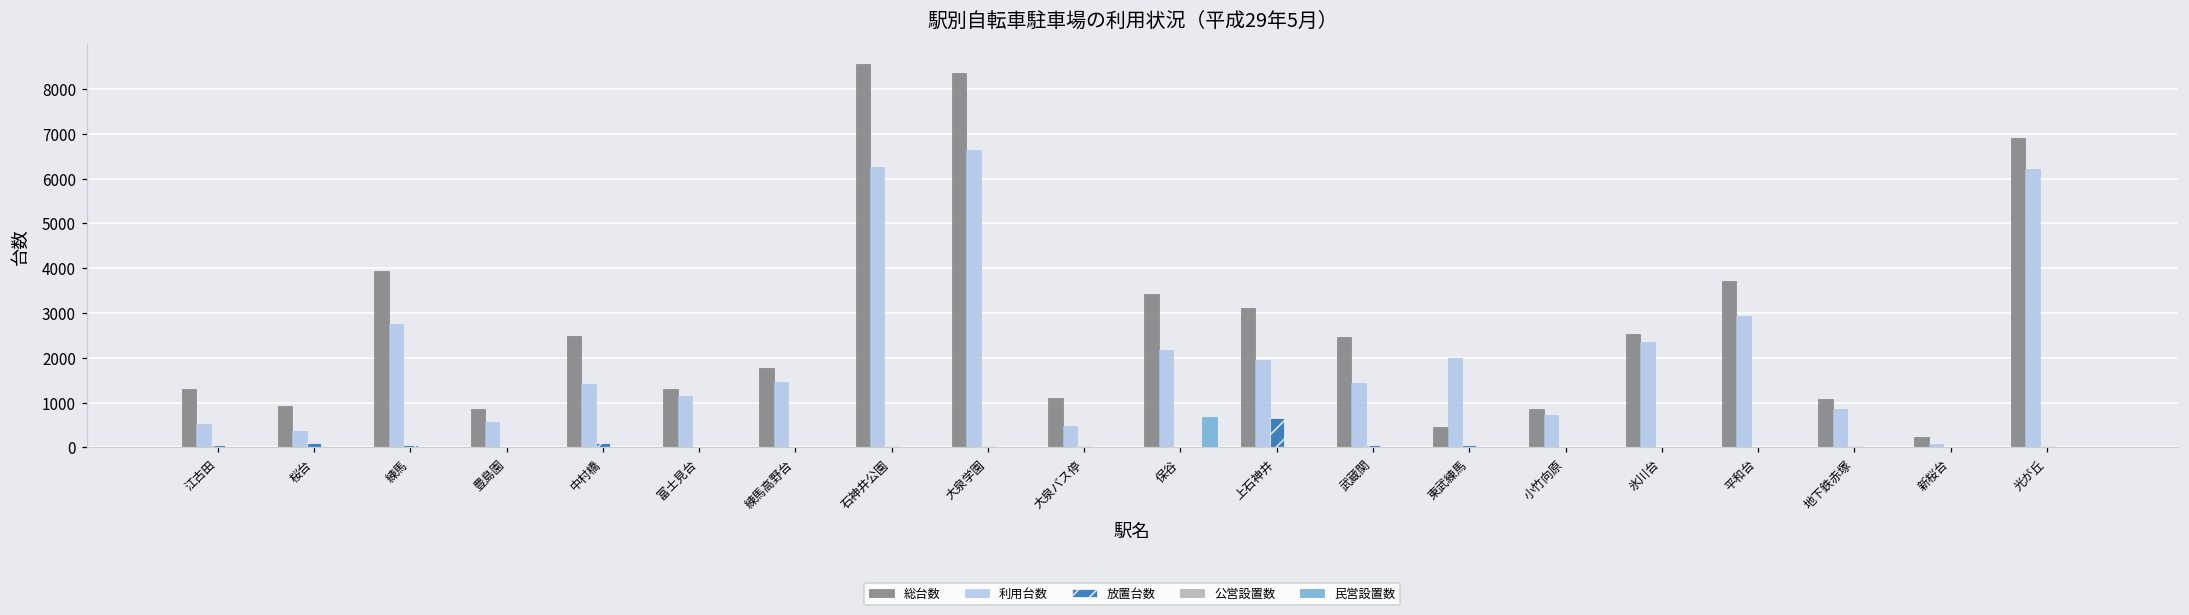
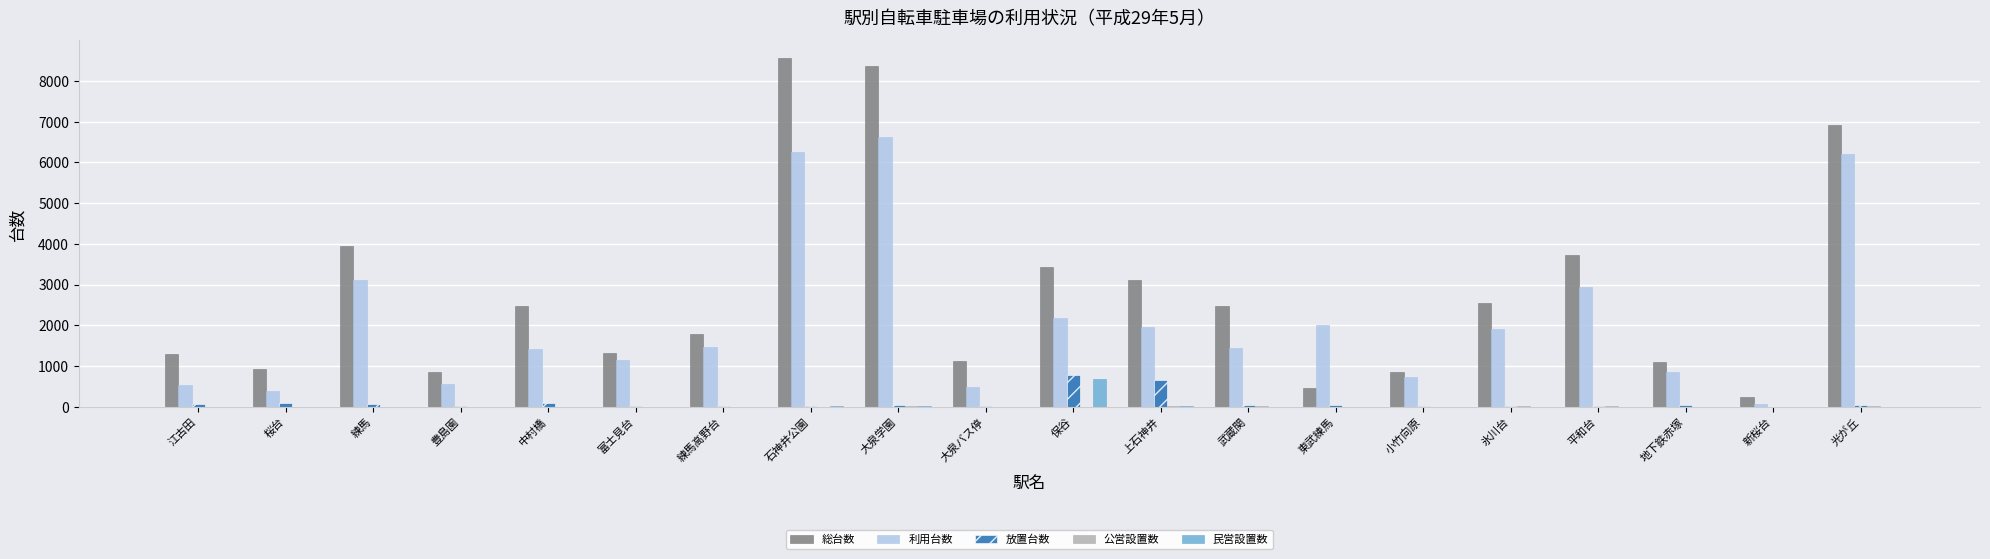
  {
    "総台数": {
      "江古田": 1300,
      "桜台": 900,
      "練馬": 3900,
      "豊島園": 900,
      "中村橋": 2500,
      "富士見台": 1300,
      "練馬高野台": 1800,
      "石神井公園": 8600,
      "大泉学園": 8400,
      "大泉バス停": 1100,
      "保谷": 3400,
      "上石神井": 3100,
      "武蔵関": 2500,
      "東武練馬": 500,
      "小竹向原": 800,
      "氷川台": 2500,
      "平和台": 3700,
      "地下鉄赤塚": 1100,
      "新桜台": 200,
      "光が丘": 6900
    },
    "利用台数": {
      "江古田": 500,
      "桜台": 400,
-     "練馬": 2800,
+     "練馬": 3100,
      "豊島園": 600,
      "中村橋": 1400,
      "富士見台": 1200,
      "練馬高野台": 1500,
      "石神井公園": 6300,
      "大泉学園": 6600,
      "大泉バス停": 500,
      "保谷": 2200,
      "上石神井": 1900,
      "武蔵関": 1400,
      "東武練馬": 2000,
      "小竹向原": 700,
-     "氷川台": 2400,
+     "氷川台": 1900,
      "平和台": 2900,
      "地下鉄赤塚": 900,
      "新桜台": 100,
      "光が丘": 6200
    },
    "放置台数": {
      "江古田": 100,
      "桜台": 100,
      "練馬": 100,
      "中村橋": 100,
-     "保谷": 0,
+     "保谷": 800,
      "上石神井": 600
    },
    "民営設置数": {
      "大泉バス停": 0,
      "保谷": 700,
      "小竹向原": 0,
      "新桜台": 0
    }
  }
